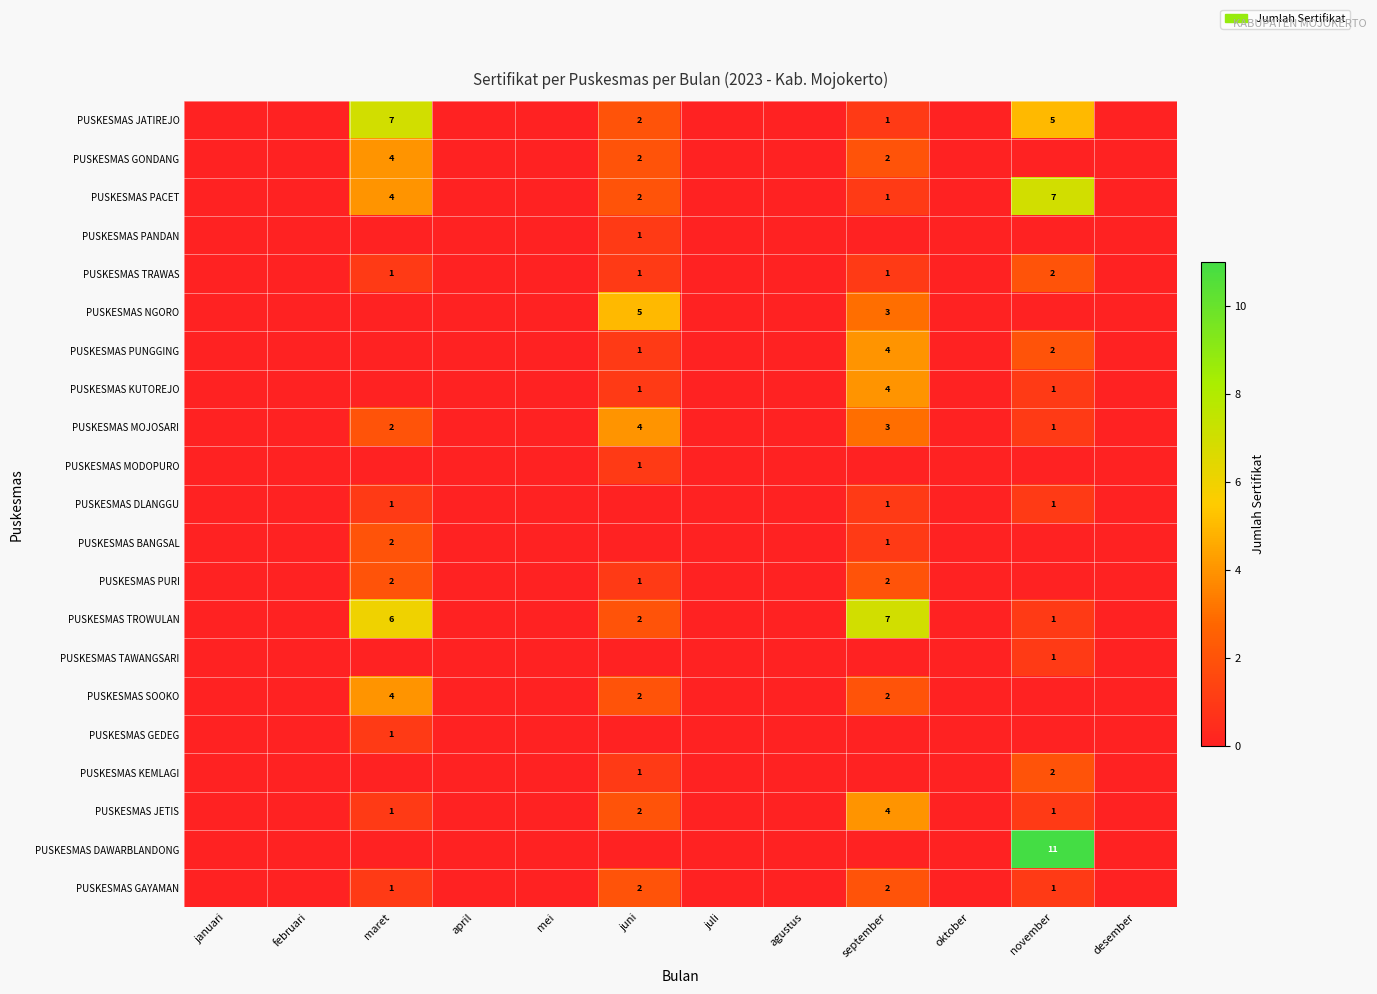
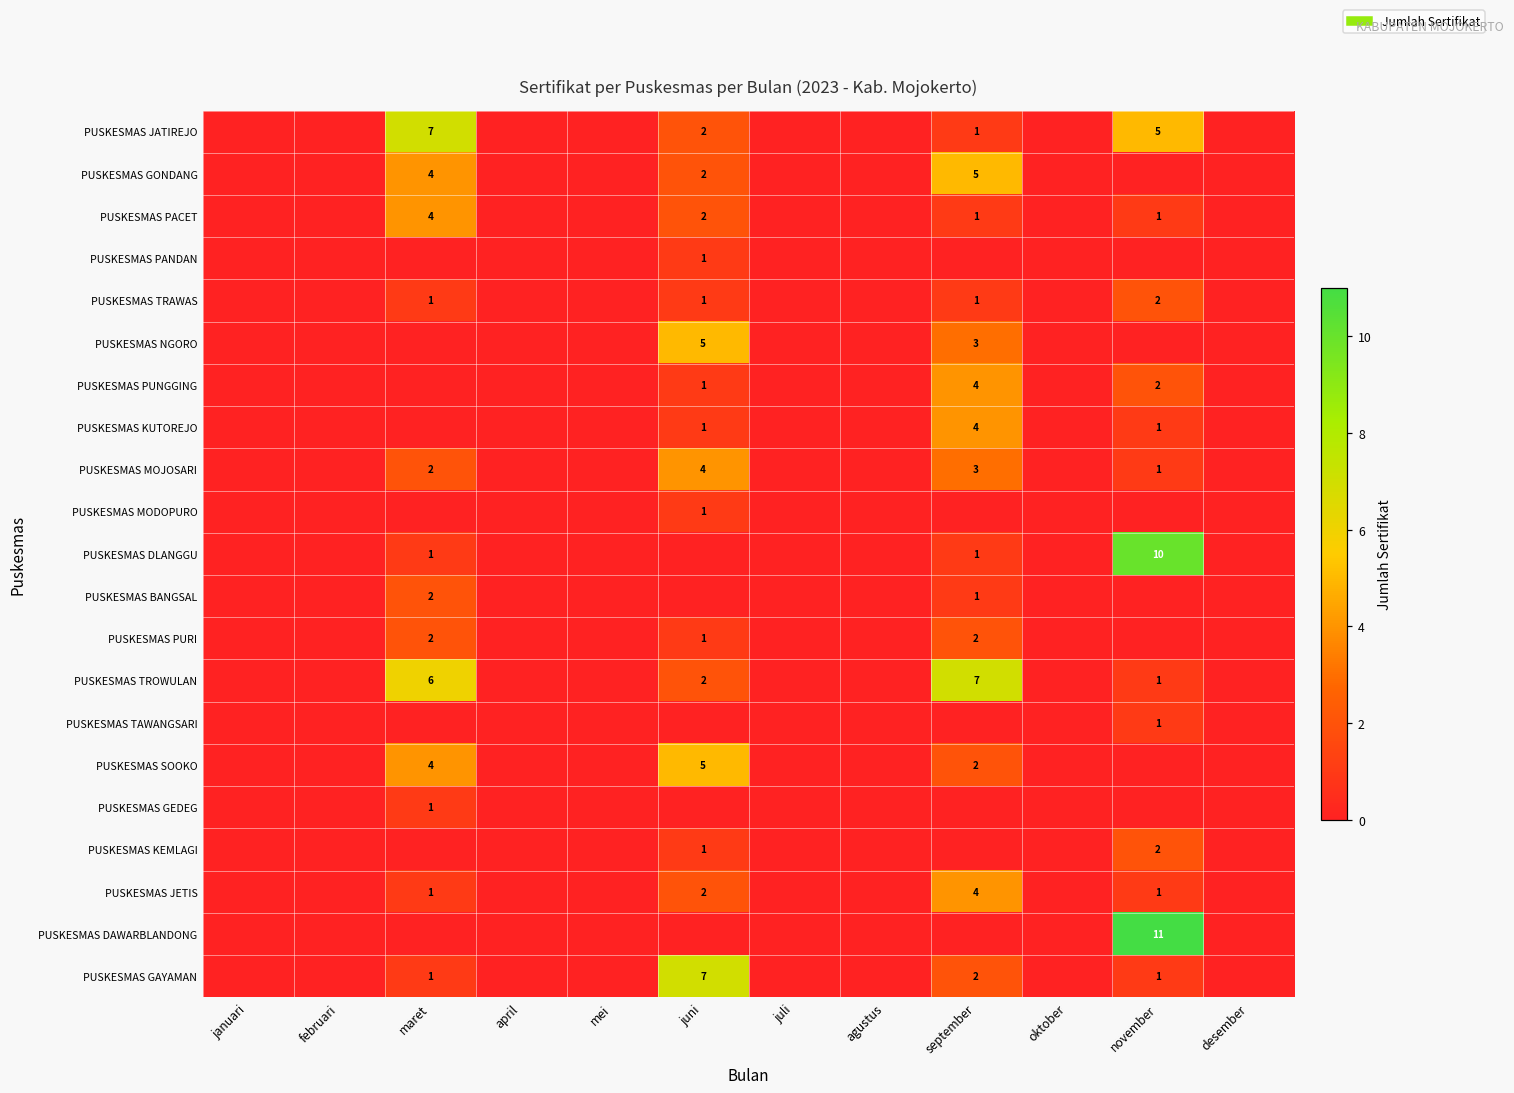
  {
    "PUSKESMAS JATIREJO": {
      "maret": 7,
      "juni": 2,
      "september": 1,
      "november": 5
    },
    "PUSKESMAS GONDANG": {
      "maret": 4,
      "juni": 2,
-     "september": 2
+     "september": 5
    },
    "PUSKESMAS PACET": {
      "maret": 4,
      "juni": 2,
      "september": 1,
-     "november": 7
+     "november": 1
    },
    "PUSKESMAS PANDAN": {
      "juni": 1
    },
    "PUSKESMAS TRAWAS": {
      "maret": 1,
      "juni": 1,
      "september": 1,
      "november": 2
    },
    "PUSKESMAS NGORO": {
      "juni": 5,
      "september": 3
    },
    "PUSKESMAS PUNGGING": {
      "juni": 1,
      "september": 4,
      "november": 2
    },
    "PUSKESMAS KUTOREJO": {
      "juni": 1,
      "september": 4,
      "november": 1
    },
    "PUSKESMAS MOJOSARI": {
      "maret": 2,
      "juni": 4,
      "september": 3,
      "november": 1
    },
    "PUSKESMAS MODOPURO": {
      "juni": 1
    },
    "PUSKESMAS DLANGGU": {
      "maret": 1,
      "september": 1,
-     "november": 1
+     "november": 10
    },
    "PUSKESMAS BANGSAL": {
      "maret": 2,
      "september": 1
    },
    "PUSKESMAS PURI": {
      "maret": 2,
      "juni": 1,
      "september": 2
    },
    "PUSKESMAS TROWULAN": {
      "maret": 6,
      "juni": 2,
      "september": 7,
      "november": 1
    },
    "PUSKESMAS TAWANGSARI": {
      "november": 1
    },
    "PUSKESMAS SOOKO": {
      "maret": 4,
-     "juni": 2,
+     "juni": 5,
      "september": 2
    },
    "PUSKESMAS GEDEG": {
      "maret": 1
    },
    "PUSKESMAS KEMLAGI": {
      "juni": 1,
      "november": 2
    },
    "PUSKESMAS JETIS": {
      "maret": 1,
      "juni": 2,
      "september": 4,
      "november": 1
    },
    "PUSKESMAS DAWARBLANDONG": {
      "november": 11
    },
    "PUSKESMAS GAYAMAN": {
      "maret": 1,
-     "juni": 2,
+     "juni": 7,
      "september": 2,
      "november": 1
    }
  }
